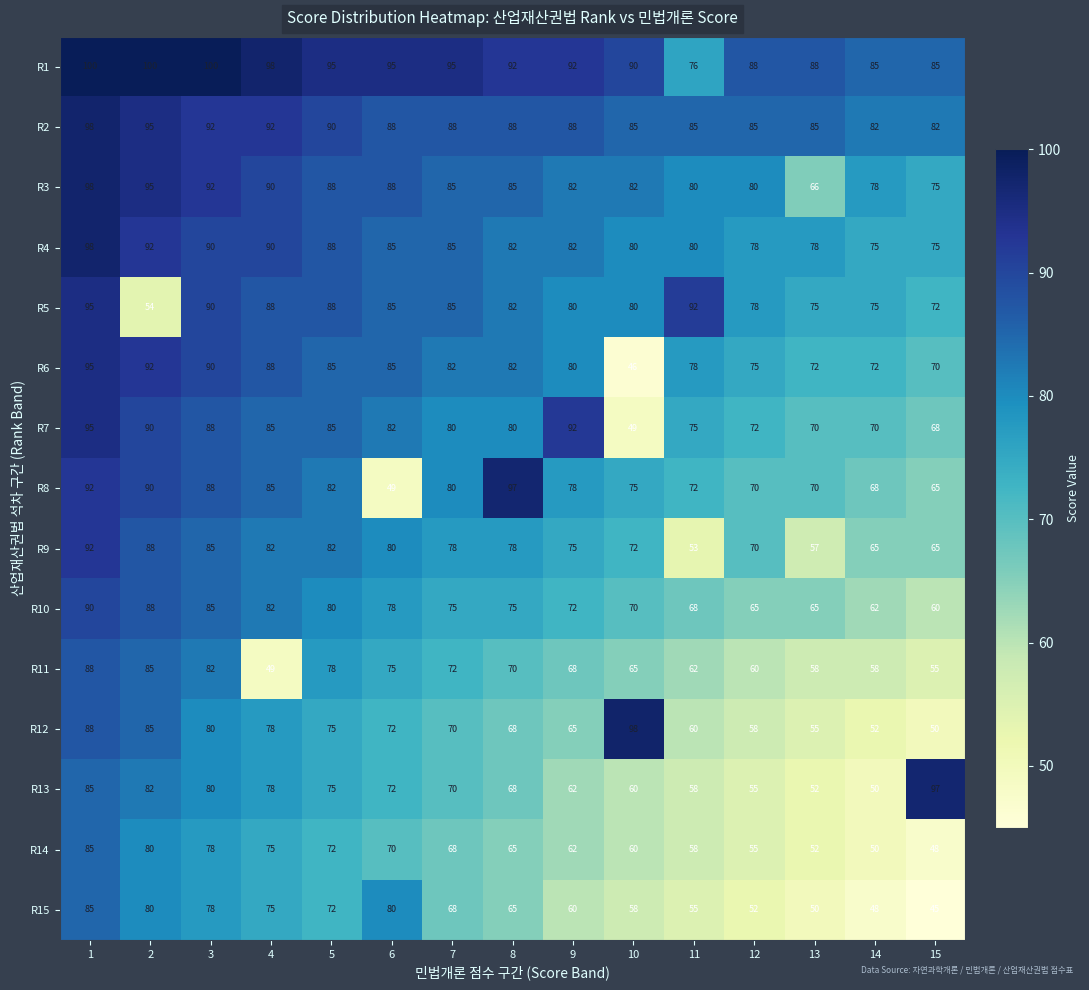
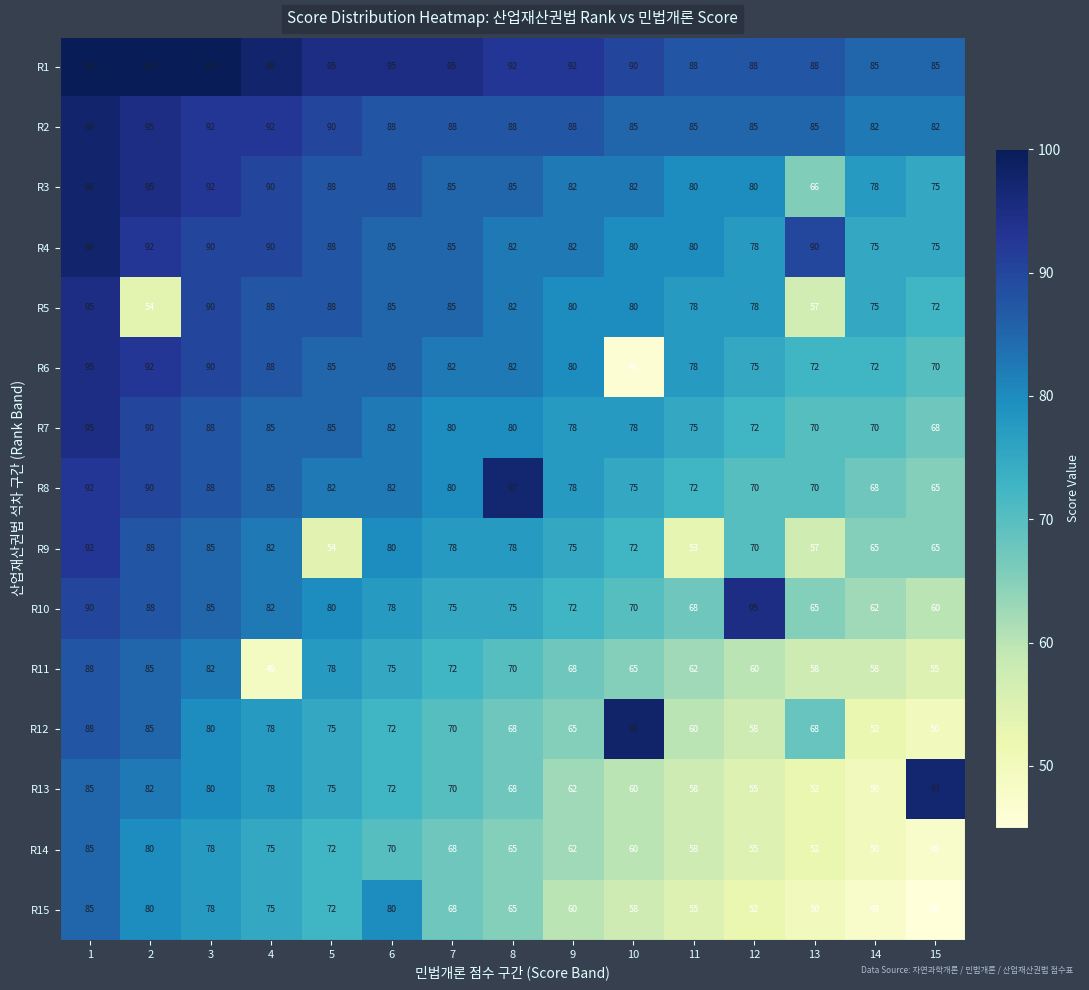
  {
    "R1": {
      "4": 98,
      "5": 95,
      "6": 95,
      "7": 95,
      "8": 92,
      "9": 92,
      "10": 90,
-     "11": 76,
+     "11": 88,
      "12": 88,
      "13": 88,
      "14": 85,
      "15": 85
    },
    "R4": {
      "1": 98,
      "2": 92,
      "3": 90,
      "4": 90,
      "5": 88,
      "6": 85,
      "7": 85,
      "8": 82,
      "9": 82,
      "10": 80,
      "11": 80,
      "12": 78,
-     "13": 78,
+     "13": 90,
      "14": 75,
      "15": 75
    },
    "R5": {
      "1": 95,
      "2": 54,
      "3": 90,
      "4": 88,
      "5": 88,
      "6": 85,
      "7": 85,
      "8": 82,
      "9": 80,
      "10": 80,
-     "11": 92,
+     "11": 78,
      "12": 78,
-     "13": 75,
+     "13": 57,
      "14": 75,
      "15": 72
    },
    "R7": {
      "1": 95,
      "2": 90,
      "3": 88,
      "4": 85,
      "5": 85,
      "6": 82,
      "7": 80,
      "8": 80,
-     "9": 92,
-     "10": 49,
+     "9": 78,
+     "10": 78,
      "11": 75,
      "12": 72,
      "13": 70,
      "14": 70,
      "15": 68
    },
    "R8": {
      "1": 92,
      "2": 90,
      "3": 88,
      "4": 85,
      "5": 82,
-     "6": 49,
+     "6": 82,
      "7": 80,
      "8": 97,
      "9": 78,
      "10": 75,
      "11": 72,
      "12": 70,
      "13": 70,
      "14": 68,
      "15": 65
    },
    "R9": {
      "1": 92,
      "2": 88,
      "3": 85,
      "4": 82,
-     "5": 82,
+     "5": 54,
      "6": 80,
      "7": 78,
      "8": 78,
      "9": 75,
      "10": 72,
      "11": 53,
      "12": 70,
      "13": 57,
      "14": 65,
      "15": 65
    },
    "R10": {
      "1": 90,
      "2": 88,
      "3": 85,
      "4": 82,
      "5": 80,
      "6": 78,
      "7": 75,
      "8": 75,
      "9": 72,
      "10": 70,
      "11": 68,
-     "12": 65,
+     "12": 95,
      "13": 65,
      "14": 62,
      "15": 60
    },
    "R12": {
      "1": 88,
      "2": 85,
      "3": 80,
      "4": 78,
      "5": 75,
      "6": 72,
      "7": 70,
      "8": 68,
      "9": 65,
      "10": 98,
      "11": 60,
      "12": 58,
-     "13": 55,
+     "13": 68,
      "14": 52,
      "15": 50
    }
  }
